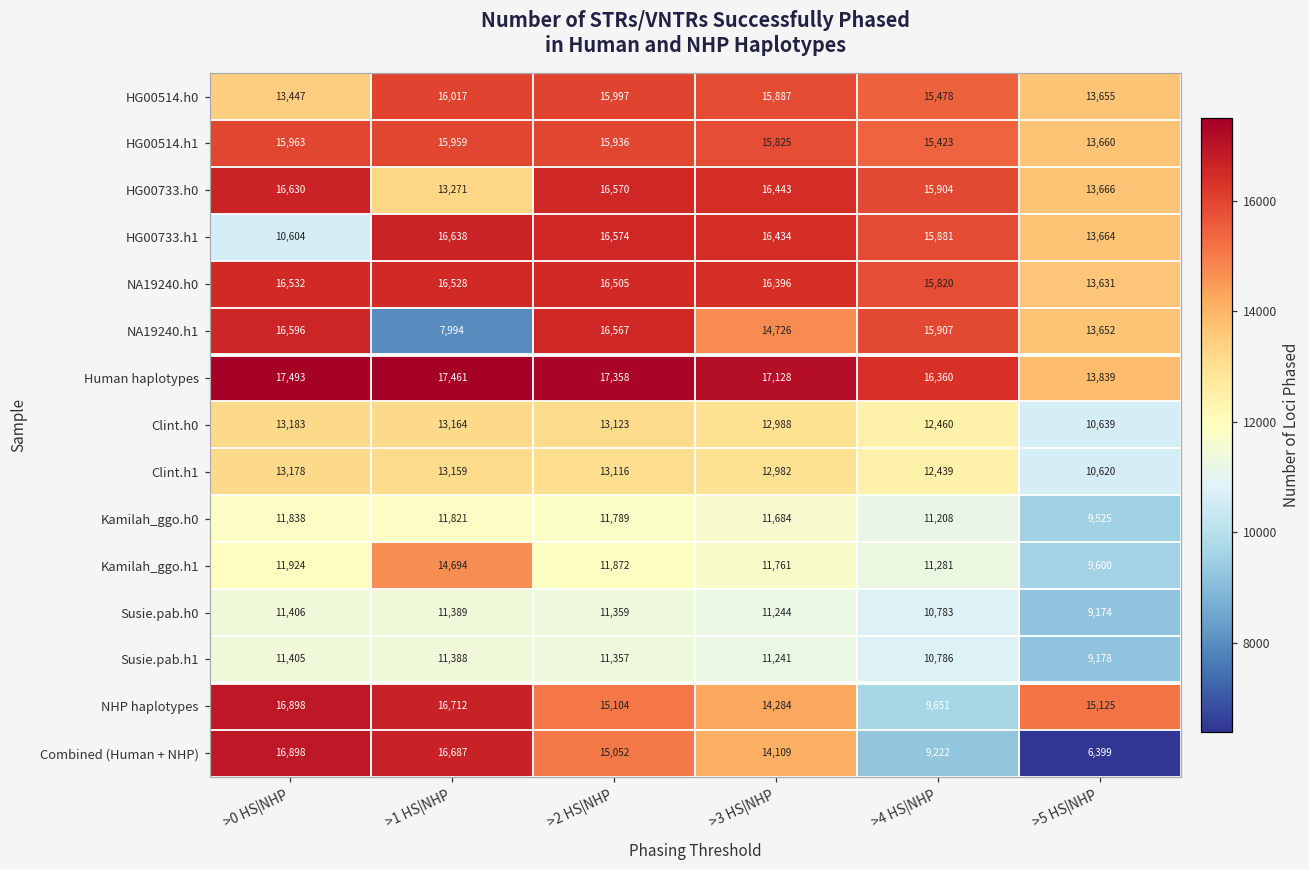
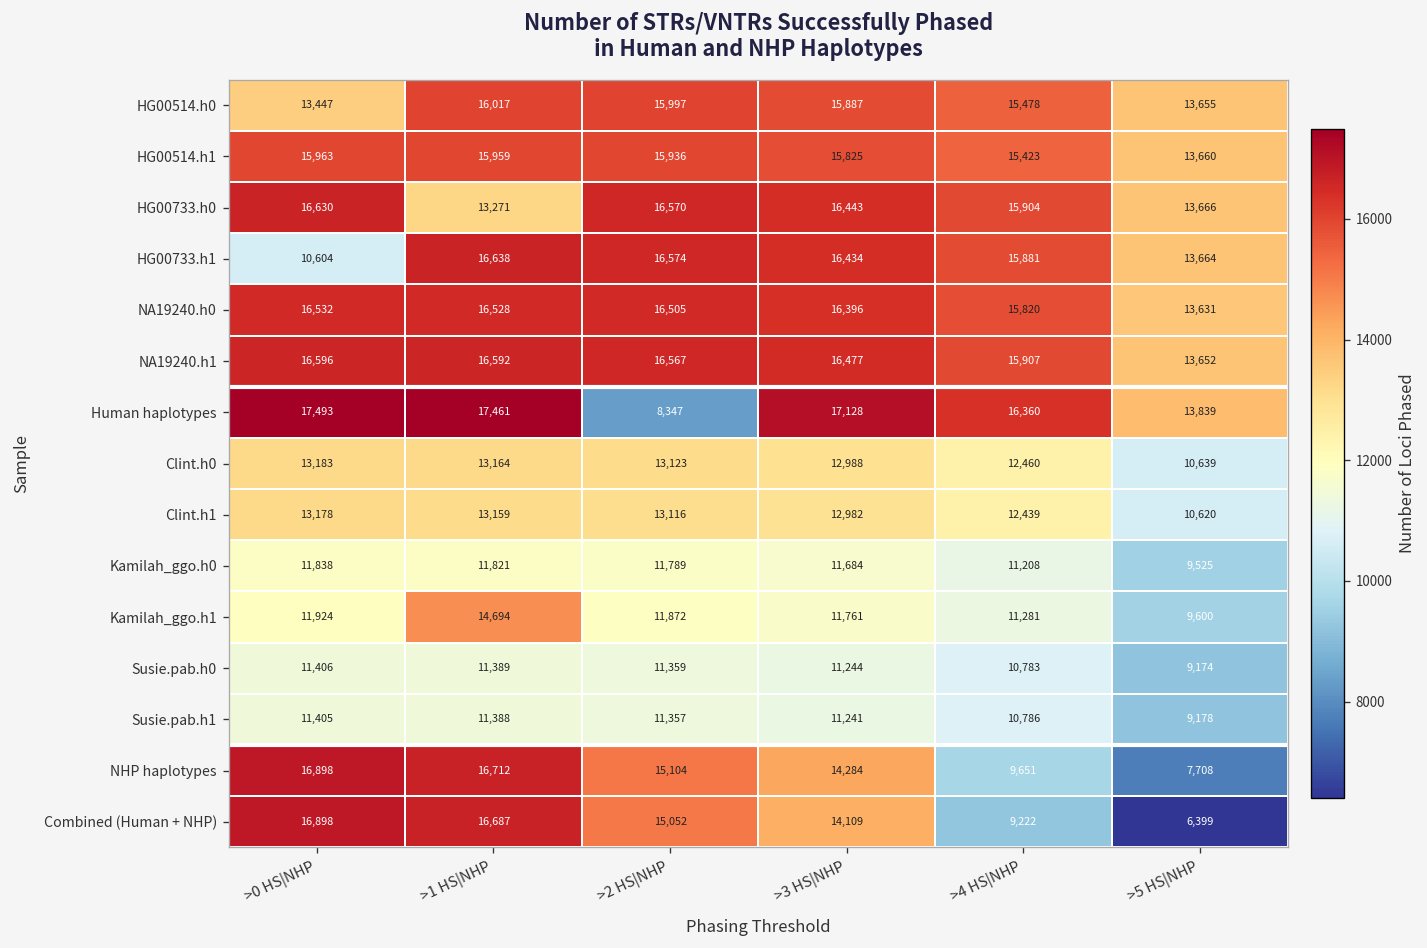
  {
    "HG00514.h0": {
      ">0 HS|NHP": "13,447",
      ">1 HS|NHP": "16,017",
      ">2 HS|NHP": "15,997",
      ">3 HS|NHP": "15,887",
      ">4 HS|NHP": "15,478",
      ">5 HS|NHP": "13,655"
    },
    "HG00514.h1": {
      ">0 HS|NHP": "15,963",
      ">1 HS|NHP": "15,959",
      ">2 HS|NHP": "15,936",
      ">3 HS|NHP": "15,825",
      ">4 HS|NHP": "15,423",
      ">5 HS|NHP": "13,660"
    },
    "HG00733.h0": {
      ">0 HS|NHP": "16,630",
      ">1 HS|NHP": "13,271",
      ">2 HS|NHP": "16,570",
      ">3 HS|NHP": "16,443",
      ">4 HS|NHP": "15,904",
      ">5 HS|NHP": "13,666"
    },
    "HG00733.h1": {
      ">0 HS|NHP": "10,604",
      ">1 HS|NHP": "16,638",
      ">2 HS|NHP": "16,574",
      ">3 HS|NHP": "16,434",
      ">4 HS|NHP": "15,881",
      ">5 HS|NHP": "13,664"
    },
    "NA19240.h0": {
      ">0 HS|NHP": "16,532",
      ">1 HS|NHP": "16,528",
      ">2 HS|NHP": "16,505",
      ">3 HS|NHP": "16,396",
      ">4 HS|NHP": "15,820",
      ">5 HS|NHP": "13,631"
    },
    "NA19240.h1": {
      ">0 HS|NHP": "16,596",
-     ">1 HS|NHP": "7,994",
+     ">1 HS|NHP": "16,592",
      ">2 HS|NHP": "16,567",
-     ">3 HS|NHP": "14,726",
+     ">3 HS|NHP": "16,477",
      ">4 HS|NHP": "15,907",
      ">5 HS|NHP": "13,652"
    },
    "Human haplotypes": {
      ">0 HS|NHP": "17,493",
      ">1 HS|NHP": "17,461",
-     ">2 HS|NHP": "17,358",
+     ">2 HS|NHP": "8,347",
      ">3 HS|NHP": "17,128",
      ">4 HS|NHP": "16,360",
      ">5 HS|NHP": "13,839"
    },
    "Clint.h0": {
      ">0 HS|NHP": "13,183",
      ">1 HS|NHP": "13,164",
      ">2 HS|NHP": "13,123",
      ">3 HS|NHP": "12,988",
      ">4 HS|NHP": "12,460",
      ">5 HS|NHP": "10,639"
    },
    "Clint.h1": {
      ">0 HS|NHP": "13,178",
      ">1 HS|NHP": "13,159",
      ">2 HS|NHP": "13,116",
      ">3 HS|NHP": "12,982",
      ">4 HS|NHP": "12,439",
      ">5 HS|NHP": "10,620"
    },
    "Kamilah_ggo.h0": {
      ">0 HS|NHP": "11,838",
      ">1 HS|NHP": "11,821",
      ">2 HS|NHP": "11,789",
      ">3 HS|NHP": "11,684",
      ">4 HS|NHP": "11,208",
      ">5 HS|NHP": "9,525"
    },
    "Kamilah_ggo.h1": {
      ">0 HS|NHP": "11,924",
      ">1 HS|NHP": "14,694",
      ">2 HS|NHP": "11,872",
      ">3 HS|NHP": "11,761",
      ">4 HS|NHP": "11,281",
      ">5 HS|NHP": "9,600"
    },
    "Susie.pab.h0": {
      ">0 HS|NHP": "11,406",
      ">1 HS|NHP": "11,389",
      ">2 HS|NHP": "11,359",
      ">3 HS|NHP": "11,244",
      ">4 HS|NHP": "10,783",
      ">5 HS|NHP": "9,174"
    },
    "Susie.pab.h1": {
      ">0 HS|NHP": "11,405",
      ">1 HS|NHP": "11,388",
      ">2 HS|NHP": "11,357",
      ">3 HS|NHP": "11,241",
      ">4 HS|NHP": "10,786",
      ">5 HS|NHP": "9,178"
    },
    "NHP haplotypes": {
      ">0 HS|NHP": "16,898",
      ">1 HS|NHP": "16,712",
      ">2 HS|NHP": "15,104",
      ">3 HS|NHP": "14,284",
      ">4 HS|NHP": "9,651",
-     ">5 HS|NHP": "15,125"
+     ">5 HS|NHP": "7,708"
    },
    "Combined (Human + NHP)": {
      ">0 HS|NHP": "16,898",
      ">1 HS|NHP": "16,687",
      ">2 HS|NHP": "15,052",
      ">3 HS|NHP": "14,109",
      ">4 HS|NHP": "9,222",
      ">5 HS|NHP": "6,399"
    }
  }
